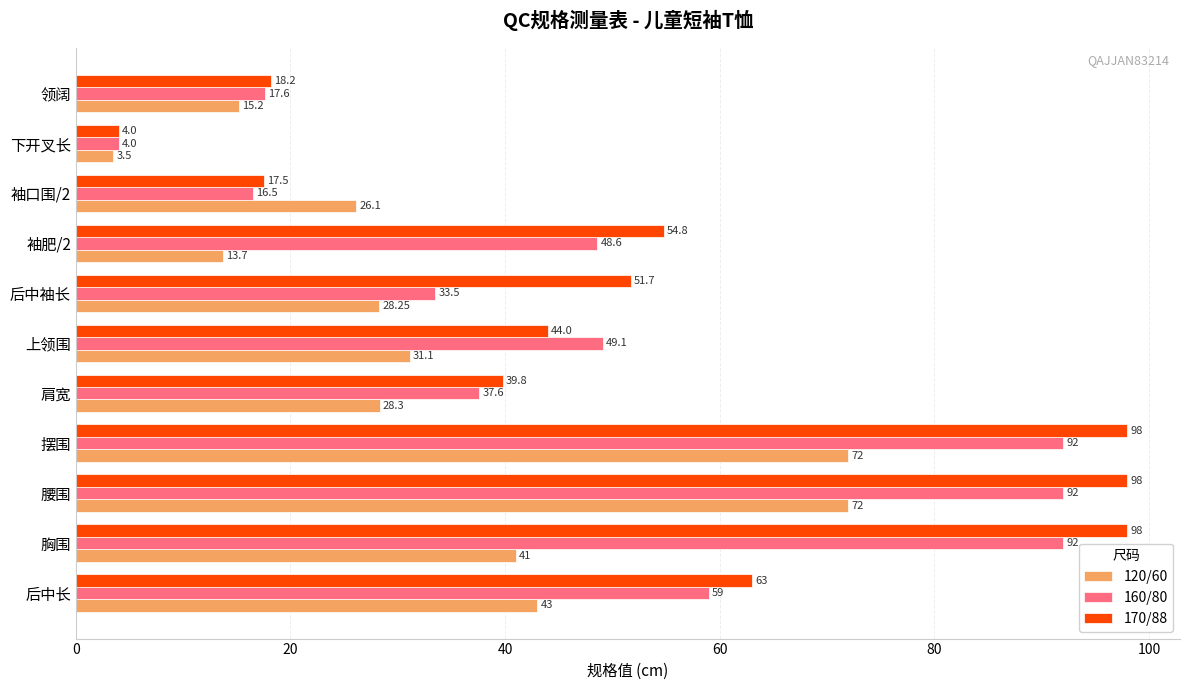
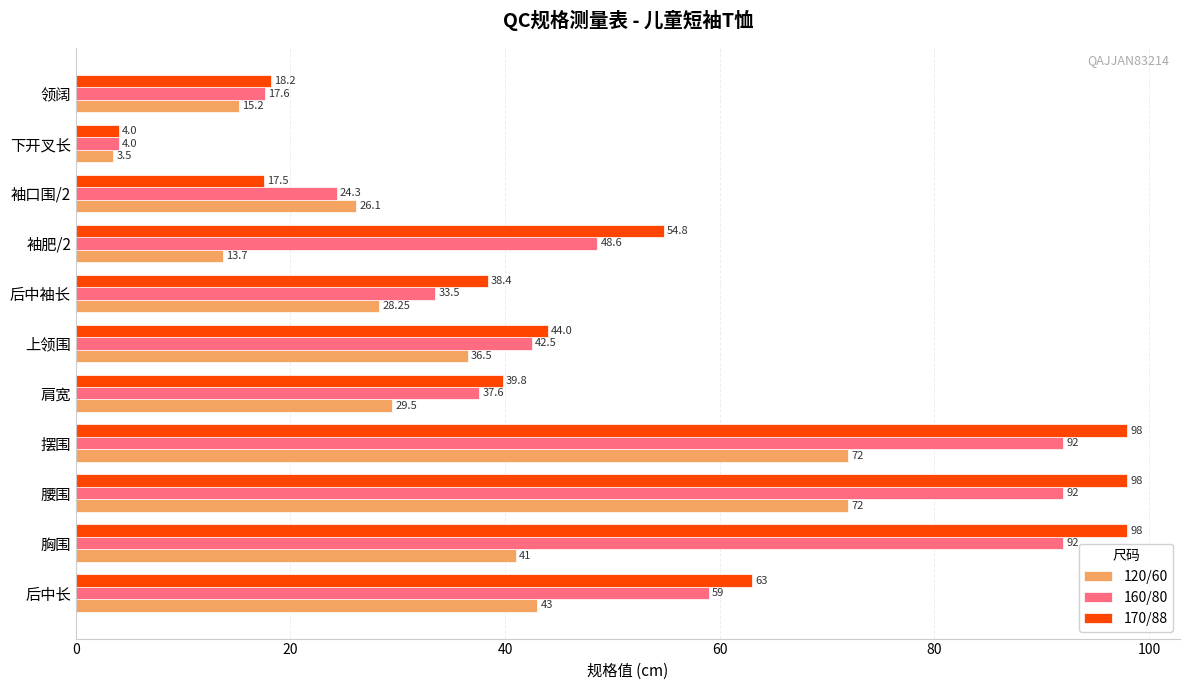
  {
    "120/60": {
      "领阔": 15.2,
      "下开叉长": 3.5,
      "袖口围/2": 26.1,
      "袖肥/2": 13.7,
      "后中袖长": 28.25,
-     "上领围": 31.1,
-     "肩宽": 28.3,
+     "上领围": 36.5,
+     "肩宽": 29.5,
      "摆围": 72,
      "腰围": 72,
      "胸围": 41,
      "后中长": 43
    },
    "160/80": {
      "领阔": 17.6,
      "下开叉长": 4.0,
-     "袖口围/2": 16.5,
+     "袖口围/2": 24.3,
      "袖肥/2": 48.6,
      "后中袖长": 33.5,
-     "上领围": 49.1,
+     "上领围": 42.5,
      "肩宽": 37.6,
      "摆围": 92,
      "腰围": 92,
      "胸围": 92,
      "后中长": 59
    },
    "170/88": {
      "领阔": 18.2,
      "下开叉长": 4.0,
      "袖口围/2": 17.5,
      "袖肥/2": 54.8,
-     "后中袖长": 51.7,
+     "后中袖长": 38.4,
      "上领围": 44.0,
      "肩宽": 39.8,
      "摆围": 98,
      "腰围": 98,
      "胸围": 98,
      "后中长": 63
    }
  }
